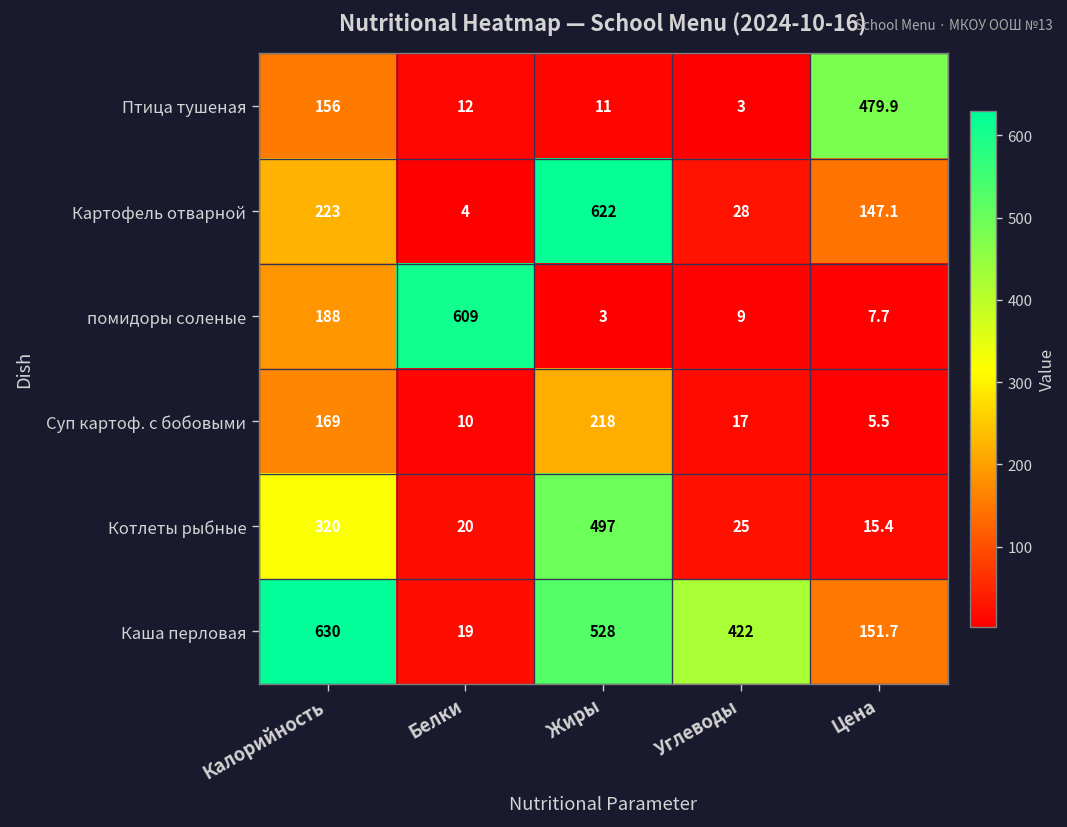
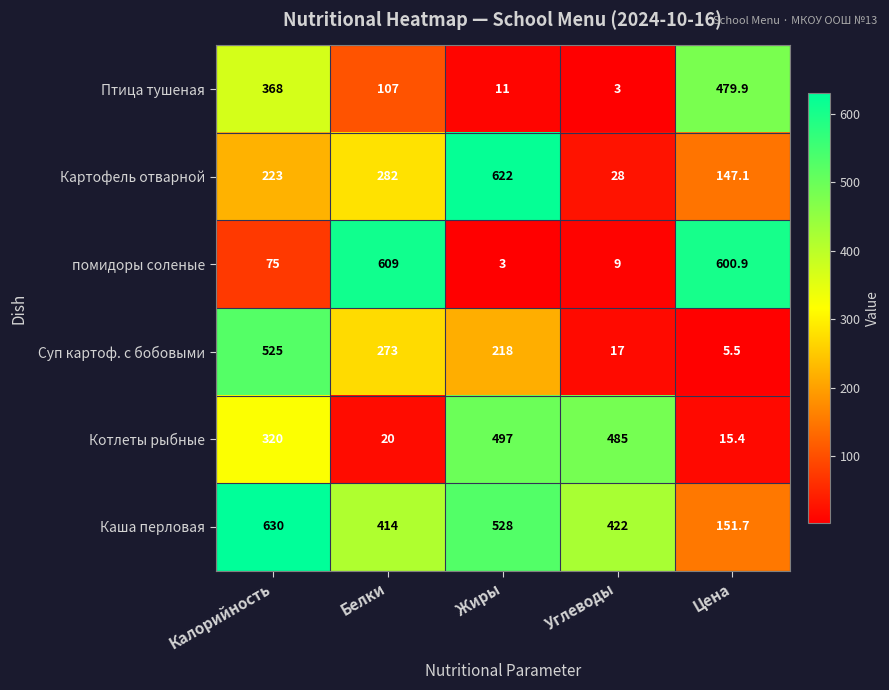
  {
    "Птица тушеная": {
-     "Калорийность": 156,
-     "Белки": 12,
+     "Калорийность": 368,
+     "Белки": 107,
      "Жиры": 11,
      "Углеводы": 3,
      "Цена": 479.9
    },
    "Картофель отварной": {
      "Калорийность": 223,
-     "Белки": 4,
+     "Белки": 282,
      "Жиры": 622,
      "Углеводы": 28,
      "Цена": 147.1
    },
    "помидоры соленые": {
-     "Калорийность": 188,
+     "Калорийность": 75,
      "Белки": 609,
      "Жиры": 3,
      "Углеводы": 9,
-     "Цена": 7.7
+     "Цена": 600.9
    },
    "Суп картоф. с бобовыми": {
-     "Калорийность": 169,
-     "Белки": 10,
+     "Калорийность": 525,
+     "Белки": 273,
      "Жиры": 218,
      "Углеводы": 17,
      "Цена": 5.5
    },
    "Котлеты рыбные": {
      "Калорийность": 320,
      "Белки": 20,
      "Жиры": 497,
-     "Углеводы": 25,
+     "Углеводы": 485,
      "Цена": 15.4
    },
    "Каша перловая": {
      "Калорийность": 630,
-     "Белки": 19,
+     "Белки": 414,
      "Жиры": 528,
      "Углеводы": 422,
      "Цена": 151.7
    }
  }
